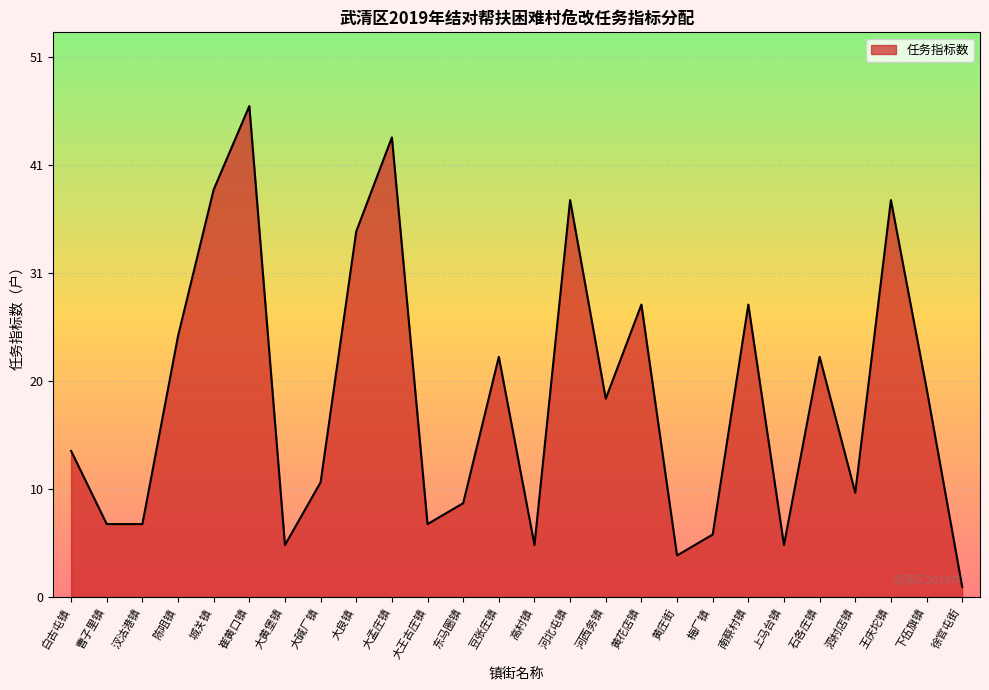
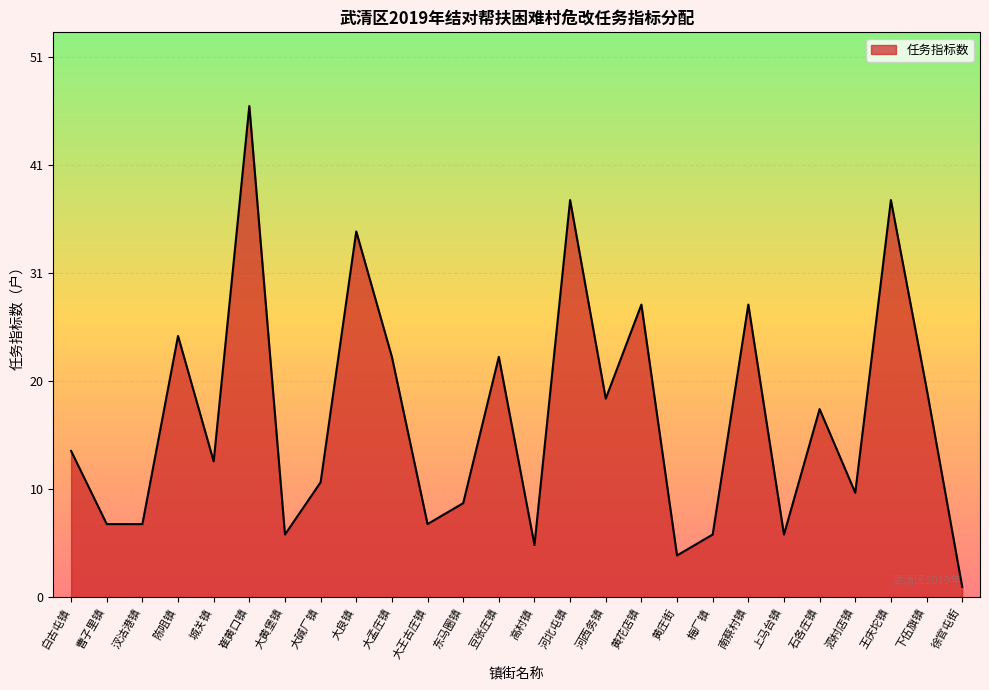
  {
    "白古屯镇": 14,
    "曹子里镇": 7,
    "汊沽港镇": 7,
    "陈咀镇": 25,
-   "城关镇": 39,
+   "城关镇": 13,
    "崔黄口镇": 47,
-   "大黄堡镇": 5,
+   "大黄堡镇": 6,
    "大碱厂镇": 11,
    "大良镇": 35,
-   "大孟庄镇": 44,
+   "大孟庄镇": 23,
    "大王古庄镇": 7,
    "东马圈镇": 9,
    "豆张庄镇": 23,
    "高村镇": 5,
    "河北屯镇": 38,
    "河西务镇": 19,
    "黄花店镇": 28,
    "黄庄街": 4,
    "梅厂镇": 6,
    "南蔡村镇": 28,
-   "上马台镇": 5,
-   "石各庄镇": 23,
+   "上马台镇": 6,
+   "石各庄镇": 18,
    "泗村店镇": 10,
    "王庆坨镇": 38,
    "下伍旗镇": 20,
    "徐官屯街": 1
  }
